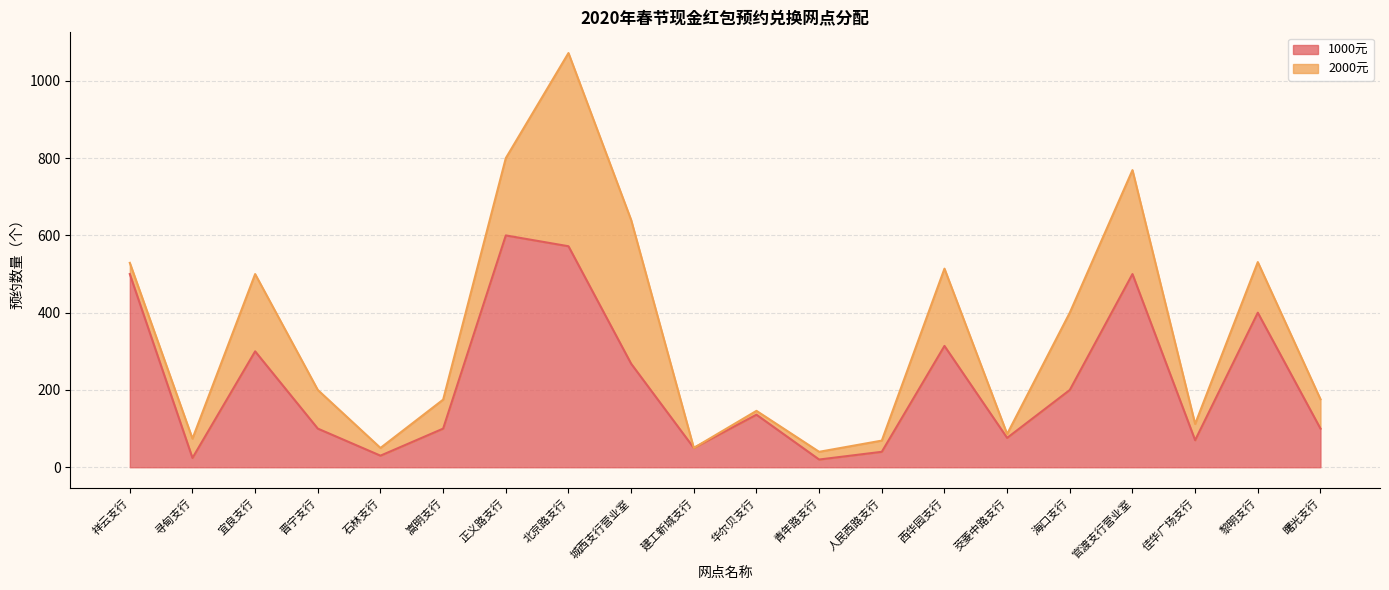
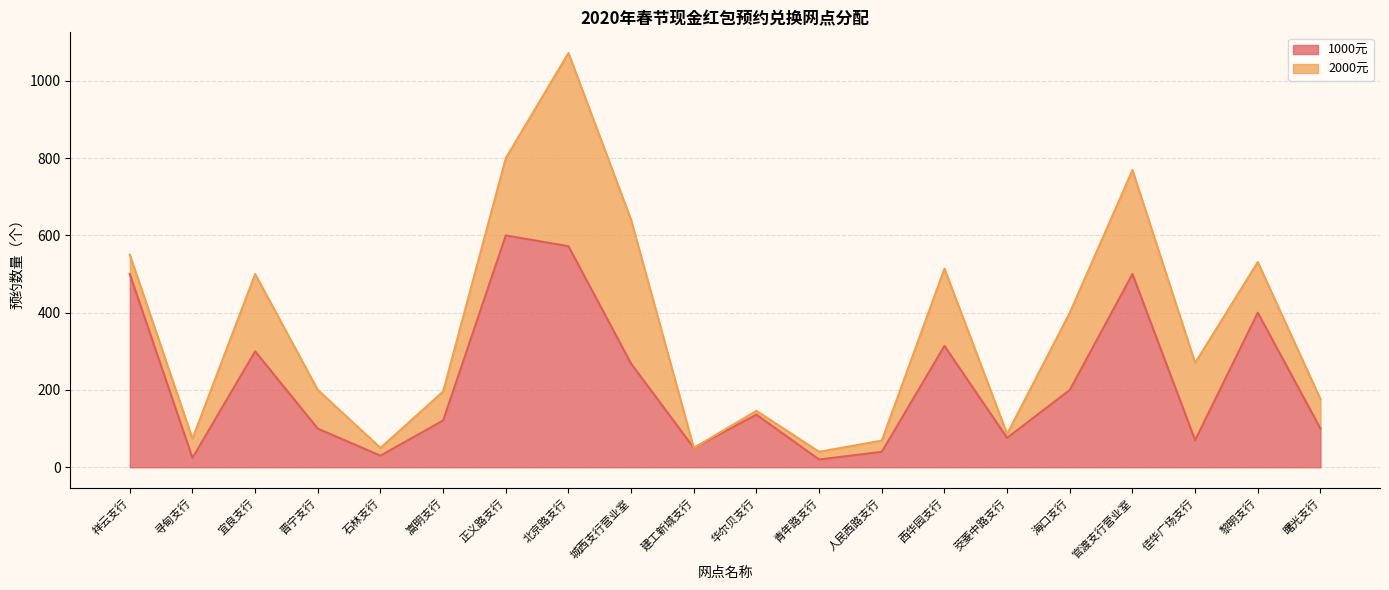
  {
    "1000元": {
      "祥云支行": 500,
      "寻甸支行": 20,
      "宜良支行": 300,
      "晋宁支行": 100,
      "石林支行": 30,
-     "嵩明支行": 100,
+     "嵩明支行": 120,
      "正义路支行": 600,
      "北京路支行": 570,
      "城西支行营业室": 270,
      "华尔贝支行": 140,
      "青年路支行": 20,
      "人民西路支行": 40,
      "西华园支行": 310,
      "茭菱中路支行": 80,
      "海口支行": 200,
      "官渡支行营业室": 500,
      "佳华广场支行": 70,
      "黎明支行": 400,
      "曙光支行": 100
    },
    "2000元": {
-     "祥云支行": 30,
+     "祥云支行": 50,
      "寻甸支行": 50,
      "宜良支行": 200,
      "晋宁支行": 100,
      "石林支行": 20,
      "嵩明支行": 80,
      "正义路支行": 200,
      "北京路支行": 500,
      "城西支行营业室": 370,
      "华尔贝支行": 10,
      "青年路支行": 20,
      "人民西路支行": 30,
      "西华园支行": 200,
      "茭菱中路支行": 10,
      "海口支行": 200,
      "官渡支行营业室": 270,
-     "佳华广场支行": 40,
+     "佳华广场支行": 200,
      "黎明支行": 130,
      "曙光支行": 80
    }
  }
